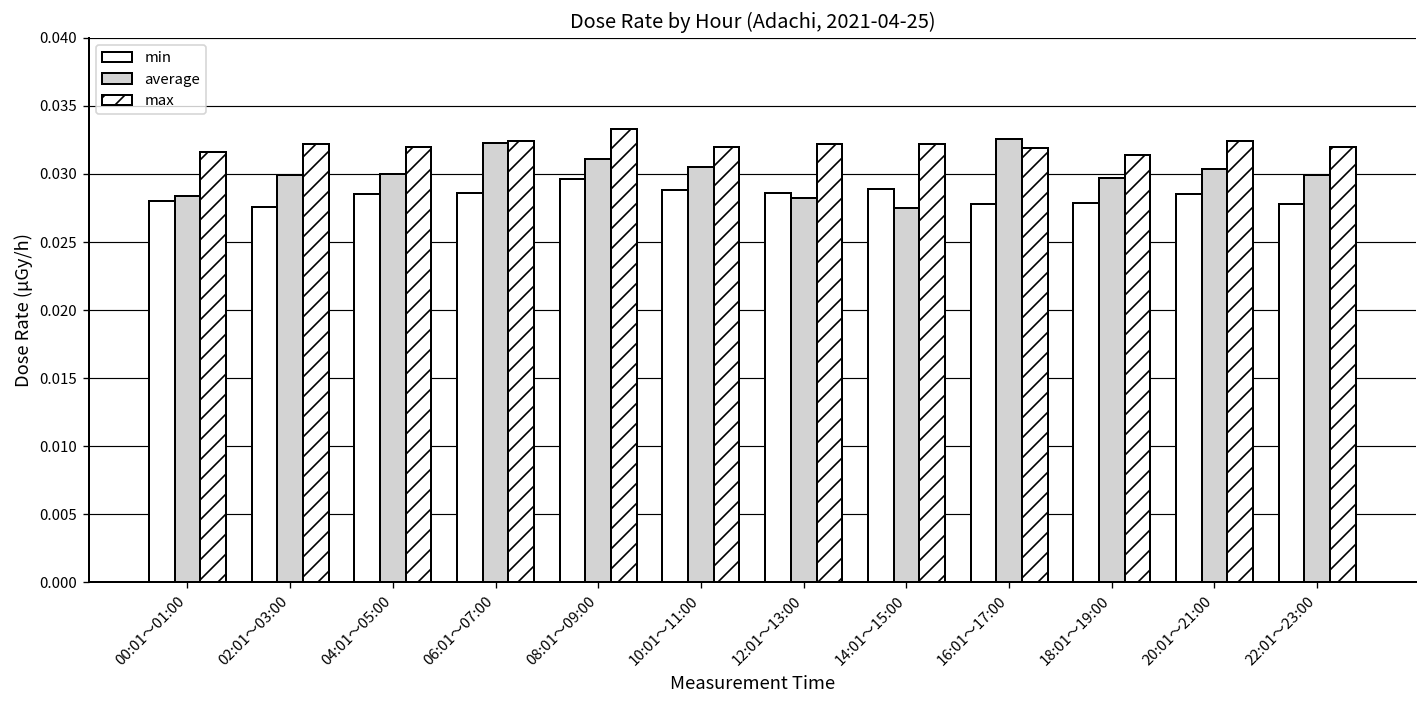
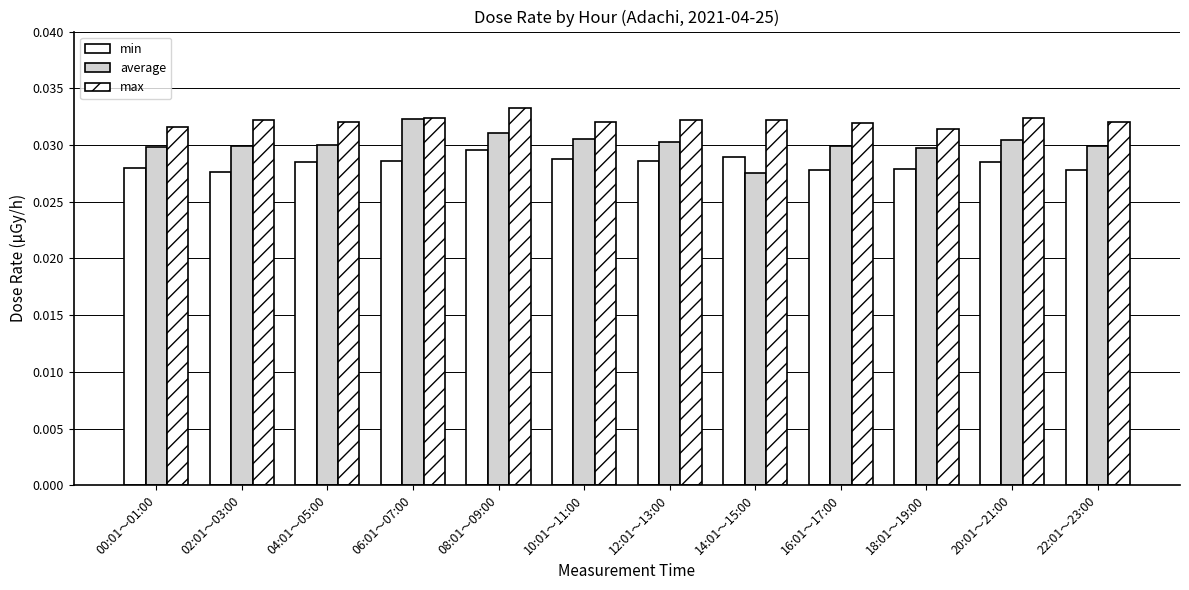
  {
    "average": {
-     "00:01～01:00": 0.0284,
+     "00:01～01:00": 0.0298,
      "02:01～03:00": 0.0299,
      "04:01～05:00": 0.0300,
      "06:01～07:00": 0.0323,
      "08:01～09:00": 0.0311,
      "10:01～11:00": 0.0305,
-     "12:01～13:00": 0.0282,
+     "12:01～13:00": 0.0303,
      "14:01～15:00": 0.0275,
-     "16:01～17:00": 0.0326,
+     "16:01～17:00": 0.0299,
      "18:01～19:00": 0.0297,
      "20:01～21:00": 0.0304,
      "22:01～23:00": 0.0299
    }
  }
